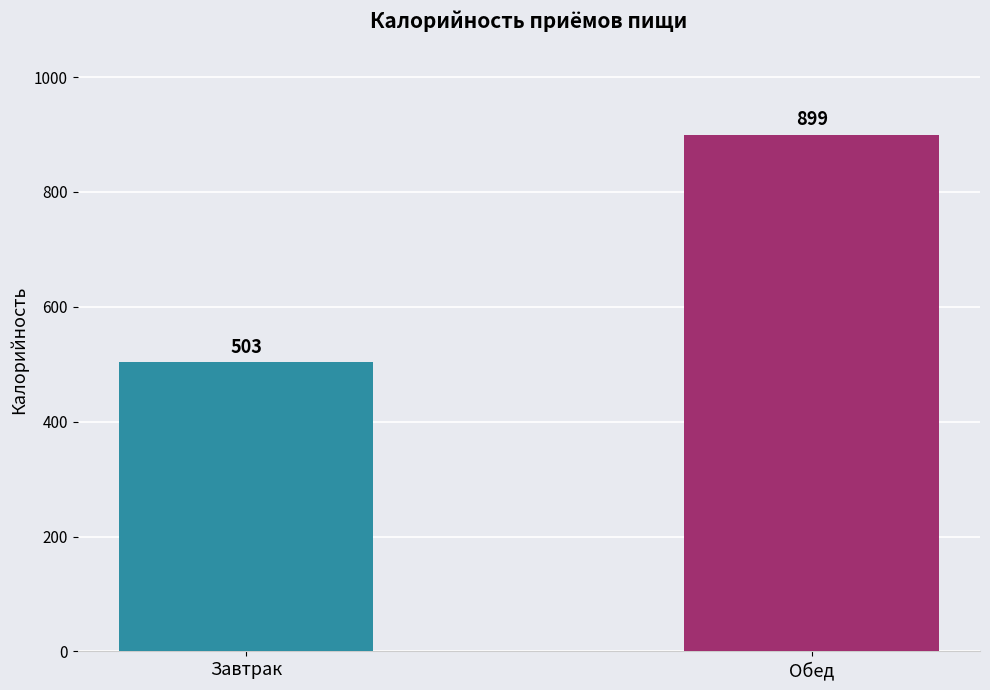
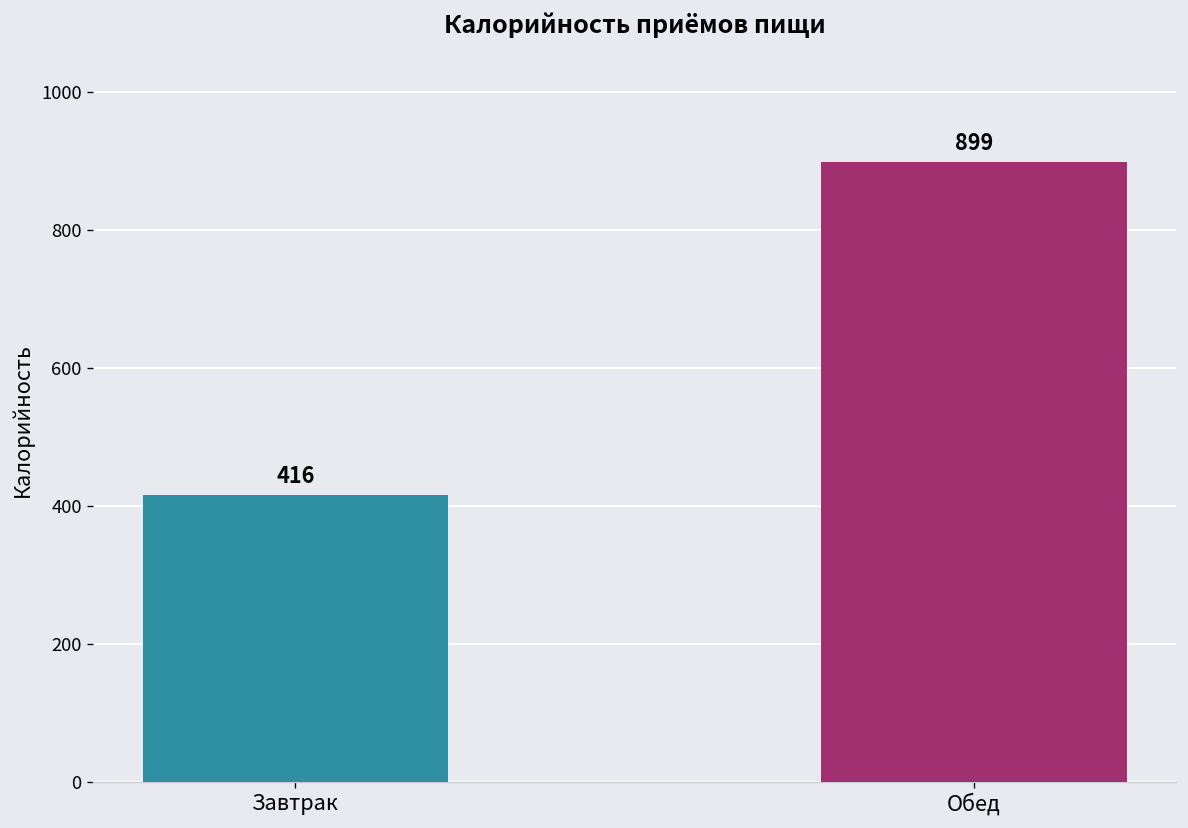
  {
-   "Завтрак": 503,
+   "Завтрак": 416,
    "Обед": 899
  }
